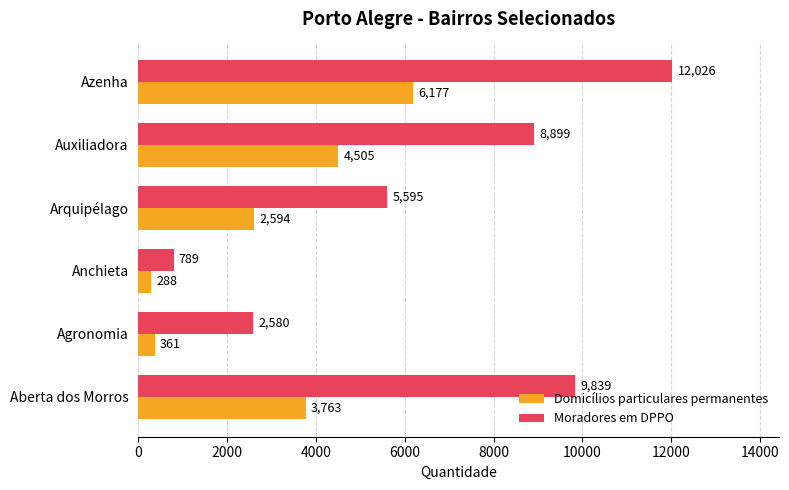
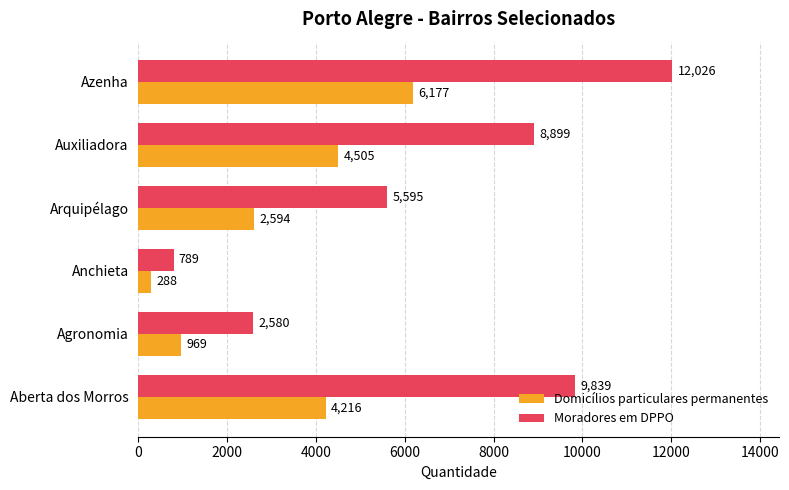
  {
    "Domicílios particulares permanentes": {
      "Azenha": "6,177",
      "Auxiliadora": "4,505",
      "Arquipélago": "2,594",
      "Anchieta": "288",
-     "Agronomia": "361",
-     "Aberta dos Morros": "3,763"
+     "Agronomia": "969",
+     "Aberta dos Morros": "4,216"
    },
    "Moradores em DPPO": {
      "Azenha": "12,026",
      "Auxiliadora": "8,899",
      "Arquipélago": "5,595",
      "Anchieta": "789",
      "Agronomia": "2,580",
      "Aberta dos Morros": "9,839"
    }
  }
